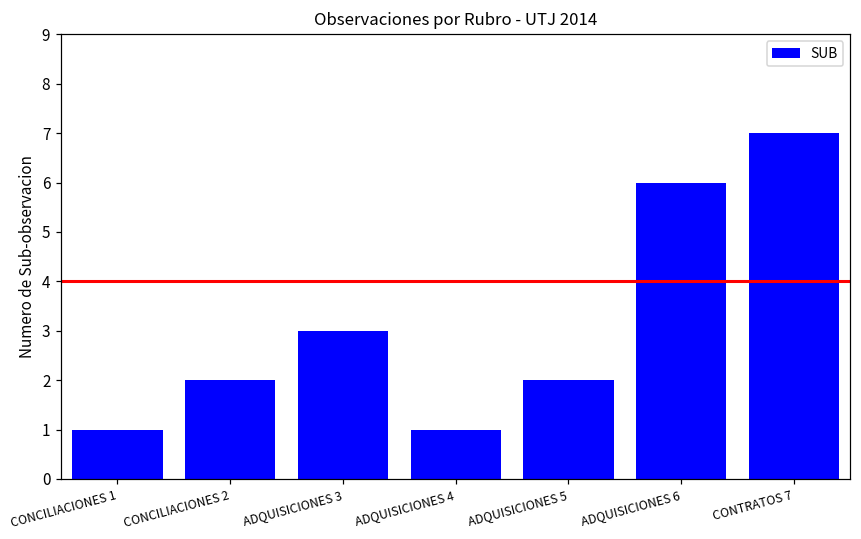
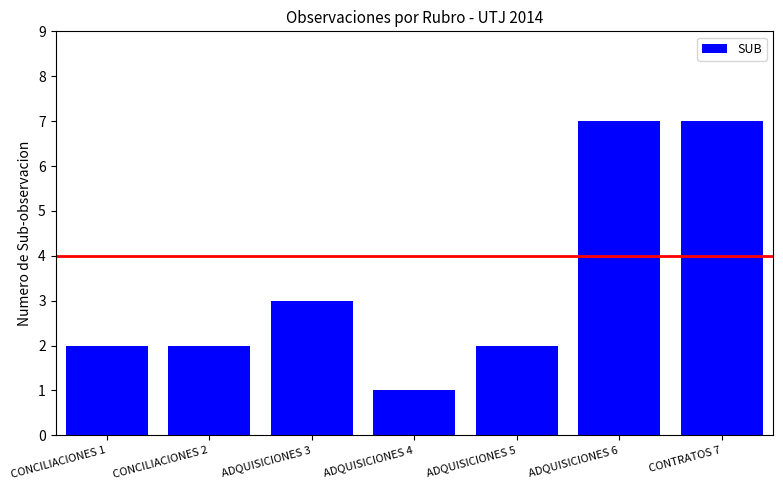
  {
-   "CONCILIACIONES 1": 1,
+   "CONCILIACIONES 1": 2,
    "CONCILIACIONES 2": 2,
    "ADQUISICIONES 3": 3,
    "ADQUISICIONES 4": 1,
    "ADQUISICIONES 5": 2,
-   "ADQUISICIONES 6": 6,
+   "ADQUISICIONES 6": 7,
    "CONTRATOS 7": 7
  }
